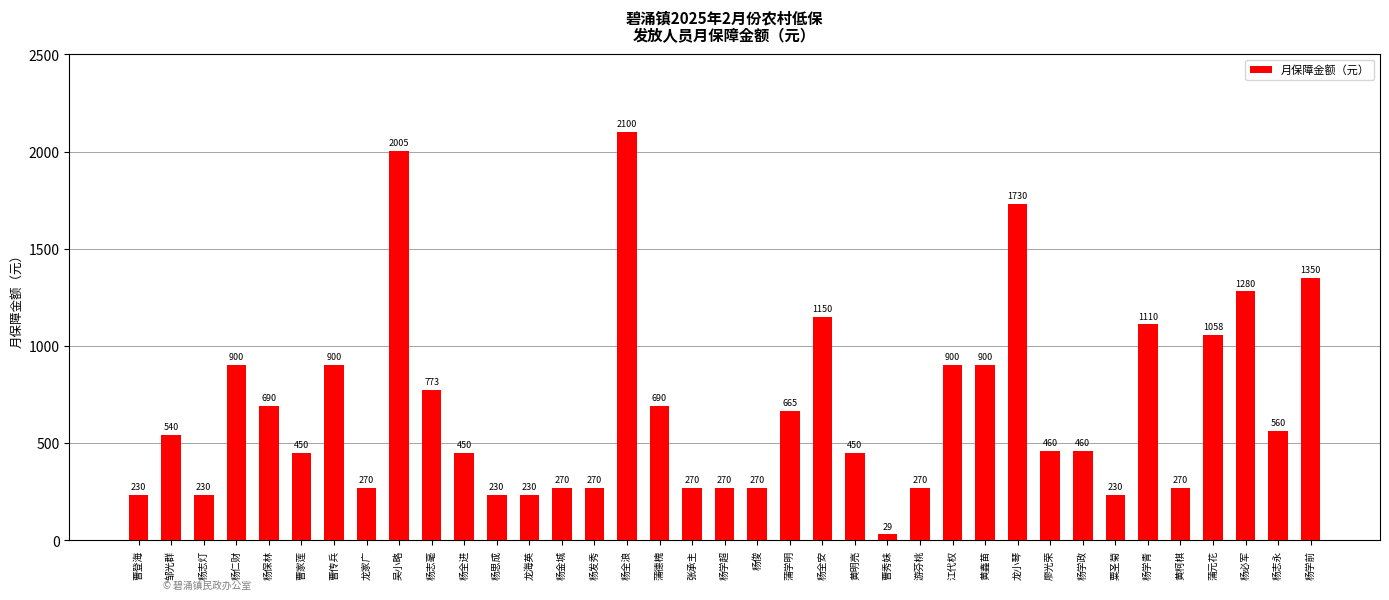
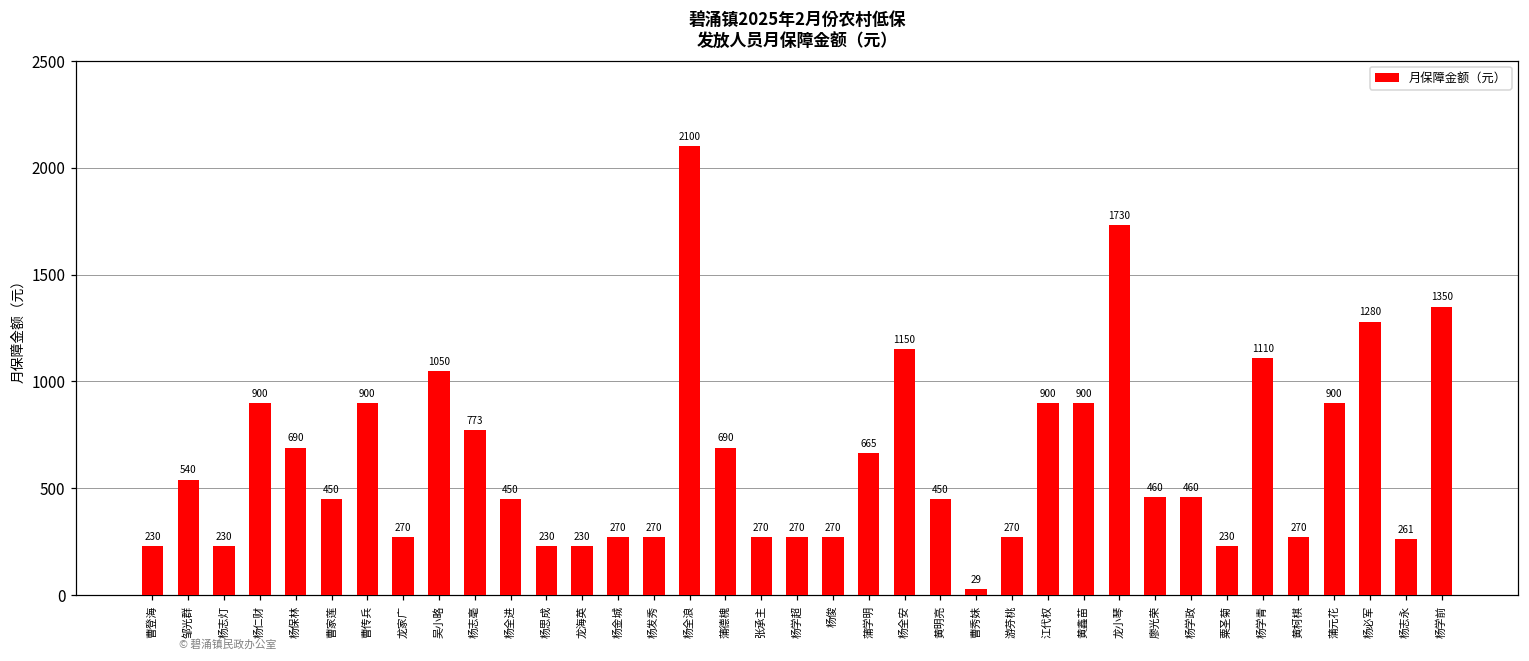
  {
    "曹登海": 230,
    "邹光群": 540,
    "杨志灯": 230,
    "杨仁财": 900,
    "杨保林": 690,
    "曹家莲": 450,
    "曹传兵": 900,
    "龙家广": 270,
-   "吴小略": 2005,
+   "吴小略": 1050,
    "杨志毫": 773,
    "杨全进": 450,
    "杨思成": 230,
    "龙海英": 230,
    "杨金城": 270,
    "杨发秀": 270,
    "杨全浪": 2100,
    "蒲德槐": 690,
    "张承主": 270,
    "杨学超": 270,
    "杨俊": 270,
    "蒲学明": 665,
    "杨全安": 1150,
    "黄明亮": 450,
    "曹秀妹": 29,
    "游芬桃": 270,
    "江代权": 900,
    "黄鑫苗": 900,
    "龙小琴": 1730,
    "廖光荣": 460,
    "杨学政": 460,
    "粟圣菊": 230,
    "杨学青": 1110,
    "黄柯棋": 270,
-   "蒲元花": 1058,
+   "蒲元花": 900,
    "杨必军": 1280,
-   "杨志永": 560,
+   "杨志永": 261,
    "杨学前": 1350
  }
